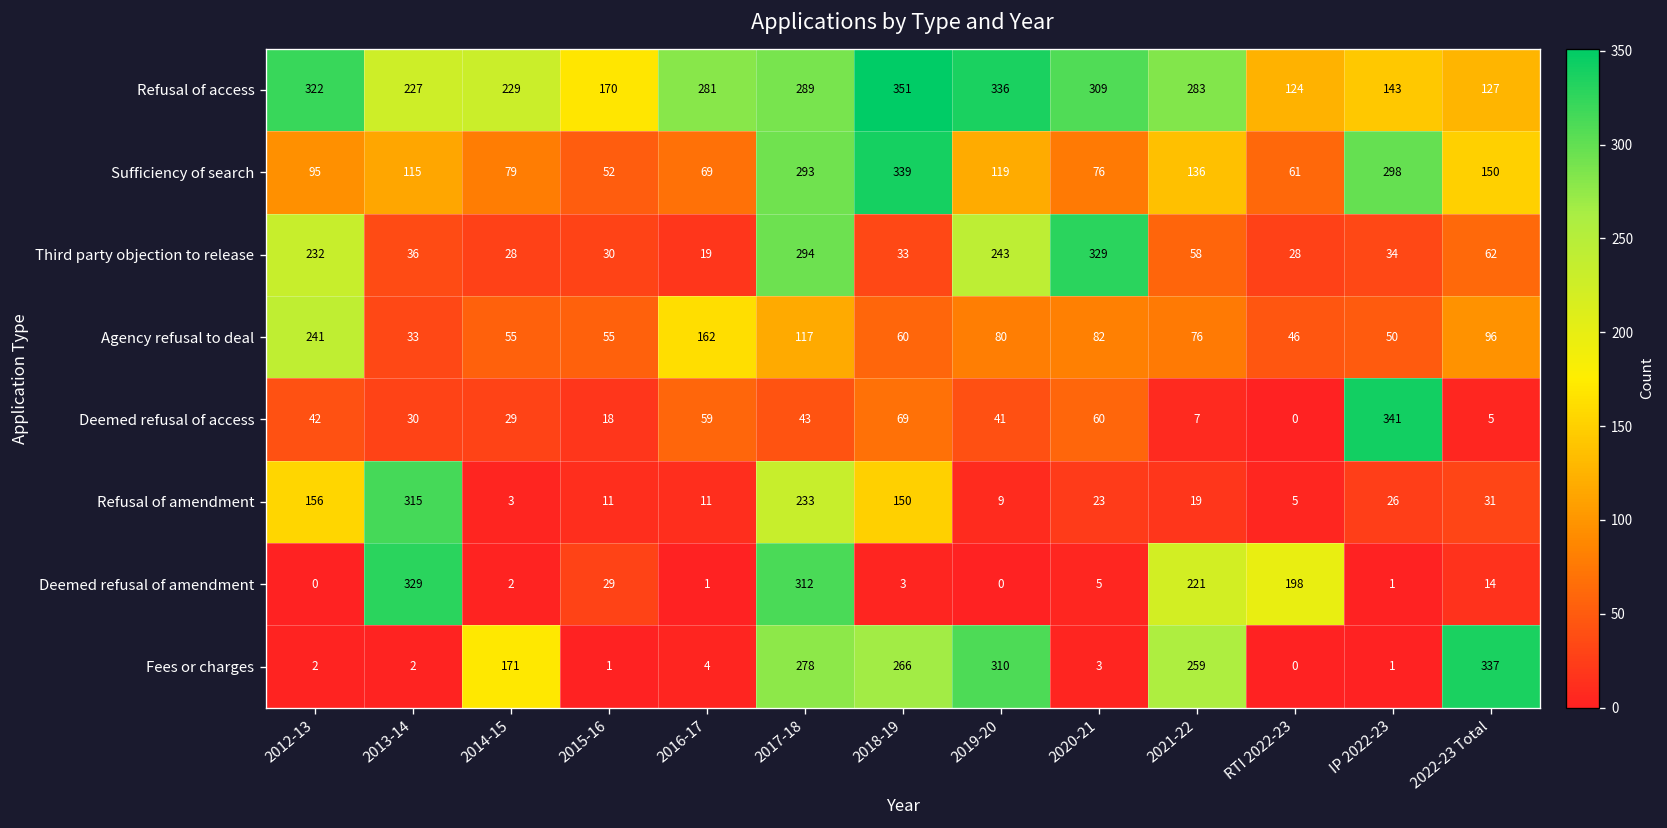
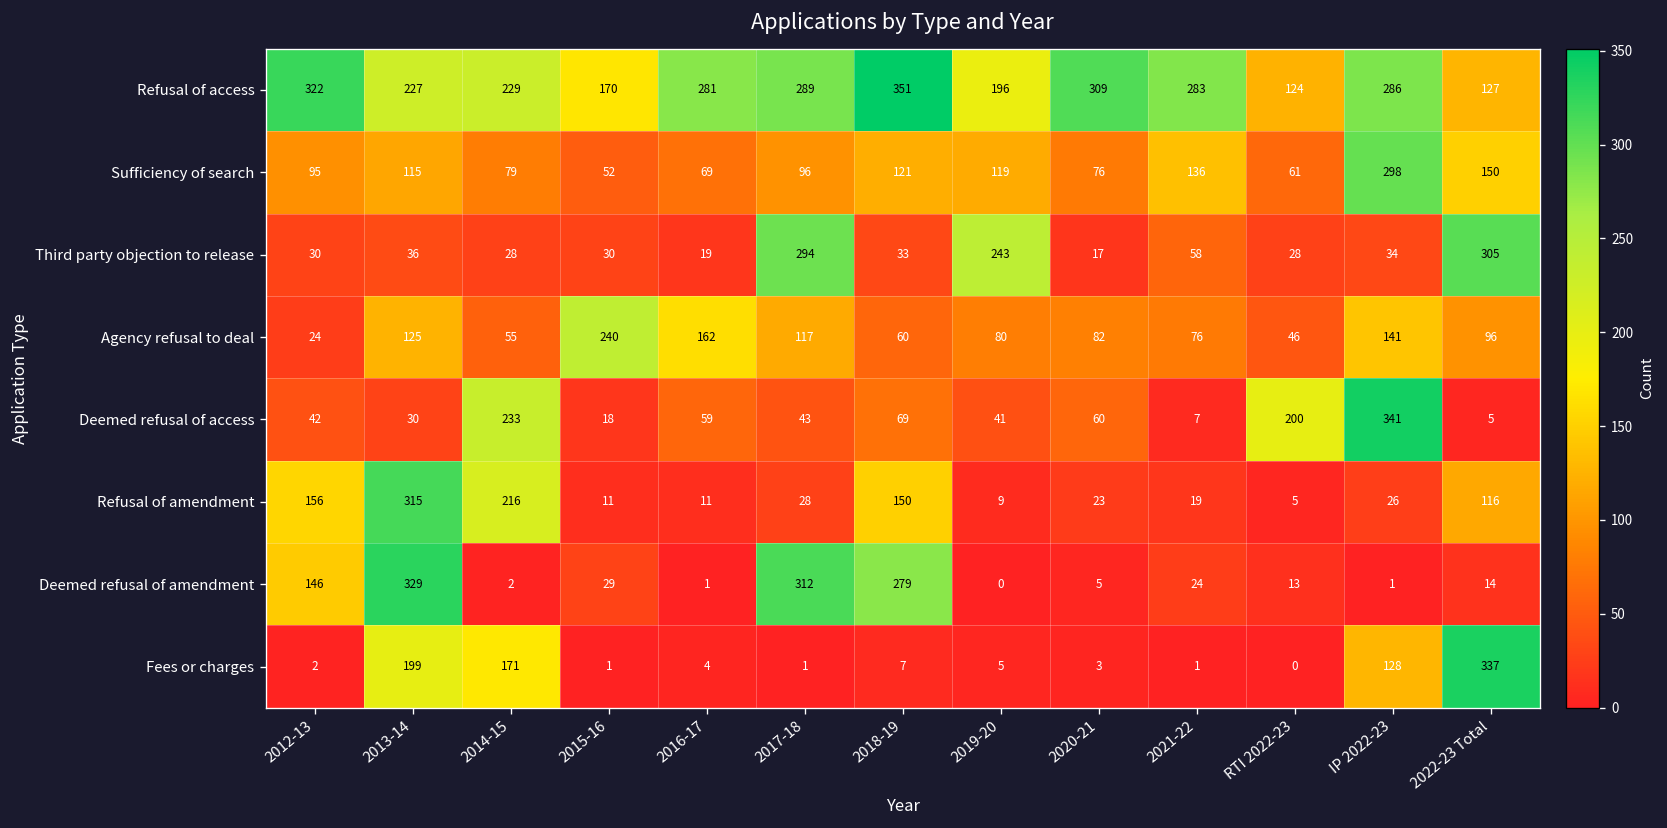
  {
    "Refusal of access": {
      "2012-13": 322,
      "2013-14": 227,
      "2014-15": 229,
      "2015-16": 170,
      "2016-17": 281,
      "2017-18": 289,
      "2018-19": 351,
-     "2019-20": 336,
+     "2019-20": 196,
      "2020-21": 309,
      "2021-22": 283,
      "RTI 2022-23": 124,
-     "IP 2022-23": 143,
+     "IP 2022-23": 286,
      "2022-23 Total": 127
    },
    "Sufficiency of search": {
      "2012-13": 95,
      "2013-14": 115,
      "2014-15": 79,
      "2015-16": 52,
      "2016-17": 69,
-     "2017-18": 293,
-     "2018-19": 339,
+     "2017-18": 96,
+     "2018-19": 121,
      "2019-20": 119,
      "2020-21": 76,
      "2021-22": 136,
      "RTI 2022-23": 61,
      "IP 2022-23": 298,
      "2022-23 Total": 150
    },
    "Third party objection to release": {
-     "2012-13": 232,
+     "2012-13": 30,
      "2013-14": 36,
      "2014-15": 28,
      "2015-16": 30,
      "2016-17": 19,
      "2017-18": 294,
      "2018-19": 33,
      "2019-20": 243,
-     "2020-21": 329,
+     "2020-21": 17,
      "2021-22": 58,
      "RTI 2022-23": 28,
      "IP 2022-23": 34,
-     "2022-23 Total": 62
+     "2022-23 Total": 305
    },
    "Agency refusal to deal": {
-     "2012-13": 241,
-     "2013-14": 33,
+     "2012-13": 24,
+     "2013-14": 125,
      "2014-15": 55,
-     "2015-16": 55,
+     "2015-16": 240,
      "2016-17": 162,
      "2017-18": 117,
      "2018-19": 60,
      "2019-20": 80,
      "2020-21": 82,
      "2021-22": 76,
      "RTI 2022-23": 46,
-     "IP 2022-23": 50,
+     "IP 2022-23": 141,
      "2022-23 Total": 96
    },
    "Deemed refusal of access": {
      "2012-13": 42,
      "2013-14": 30,
-     "2014-15": 29,
+     "2014-15": 233,
      "2015-16": 18,
      "2016-17": 59,
      "2017-18": 43,
      "2018-19": 69,
      "2019-20": 41,
      "2020-21": 60,
      "2021-22": 7,
-     "RTI 2022-23": 0,
+     "RTI 2022-23": 200,
      "IP 2022-23": 341,
      "2022-23 Total": 5
    },
    "Refusal of amendment": {
      "2012-13": 156,
      "2013-14": 315,
-     "2014-15": 3,
+     "2014-15": 216,
      "2015-16": 11,
      "2016-17": 11,
-     "2017-18": 233,
+     "2017-18": 28,
      "2018-19": 150,
      "2019-20": 9,
      "2020-21": 23,
      "2021-22": 19,
      "RTI 2022-23": 5,
      "IP 2022-23": 26,
-     "2022-23 Total": 31
+     "2022-23 Total": 116
    },
    "Deemed refusal of amendment": {
-     "2012-13": 0,
+     "2012-13": 146,
      "2013-14": 329,
      "2014-15": 2,
      "2015-16": 29,
      "2016-17": 1,
      "2017-18": 312,
-     "2018-19": 3,
+     "2018-19": 279,
      "2019-20": 0,
      "2020-21": 5,
-     "2021-22": 221,
-     "RTI 2022-23": 198,
+     "2021-22": 24,
+     "RTI 2022-23": 13,
      "IP 2022-23": 1,
      "2022-23 Total": 14
    },
    "Fees or charges": {
      "2012-13": 2,
-     "2013-14": 2,
+     "2013-14": 199,
      "2014-15": 171,
      "2015-16": 1,
      "2016-17": 4,
-     "2017-18": 278,
-     "2018-19": 266,
-     "2019-20": 310,
+     "2017-18": 1,
+     "2018-19": 7,
+     "2019-20": 5,
      "2020-21": 3,
-     "2021-22": 259,
+     "2021-22": 1,
      "RTI 2022-23": 0,
-     "IP 2022-23": 1,
+     "IP 2022-23": 128,
      "2022-23 Total": 337
    }
  }
